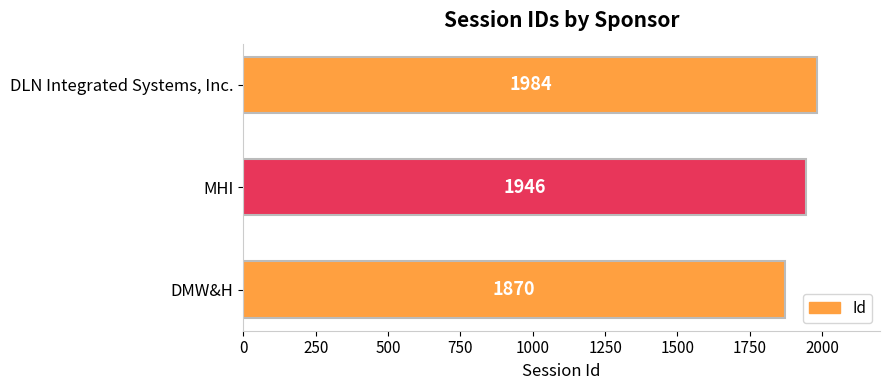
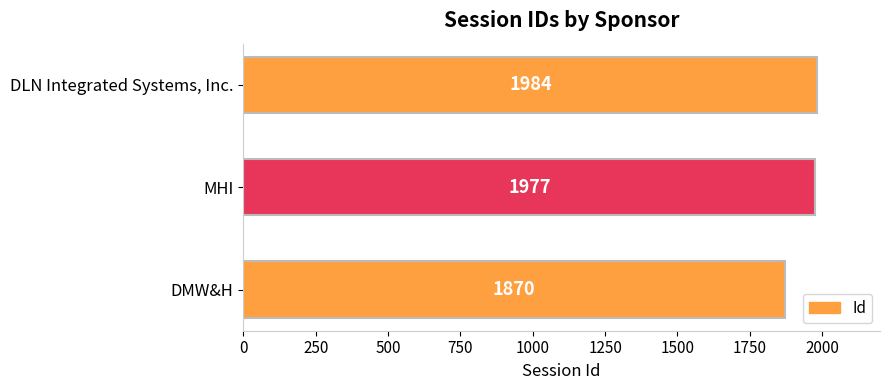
  {
    "DLN Integrated Systems, Inc.": 1984,
-   "MHI": 1946,
+   "MHI": 1977,
    "DMW&H": 1870
  }
